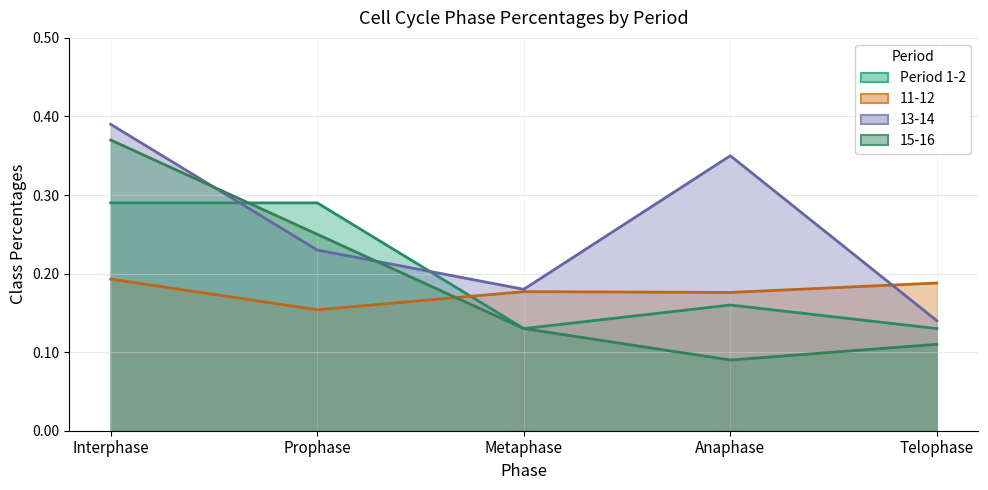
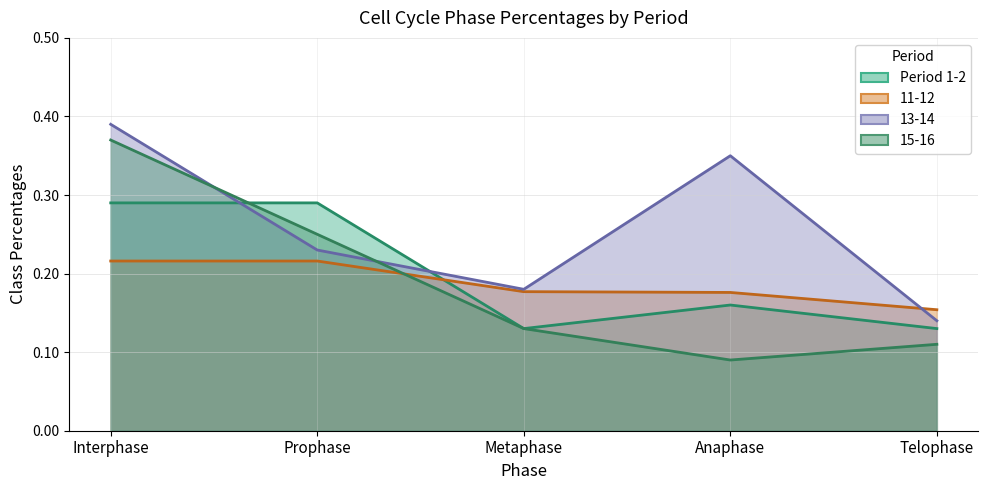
  {
    "11-12": {
-     "Interphase": 0.19,
-     "Prophase": 0.15,
+     "Interphase": 0.22,
+     "Prophase": 0.22,
      "Anaphase": 0.18,
-     "Telophase": 0.19
+     "Telophase": 0.15
    },
    "13-14": {
      "Interphase": 0.39,
      "Prophase": 0.23,
      "Anaphase": 0.35,
      "Telophase": 0.14
    }
  }
